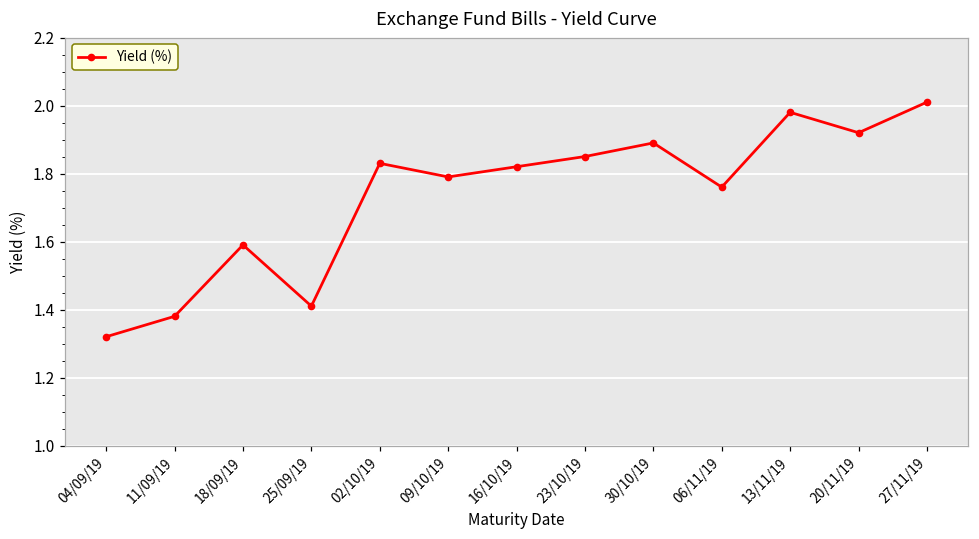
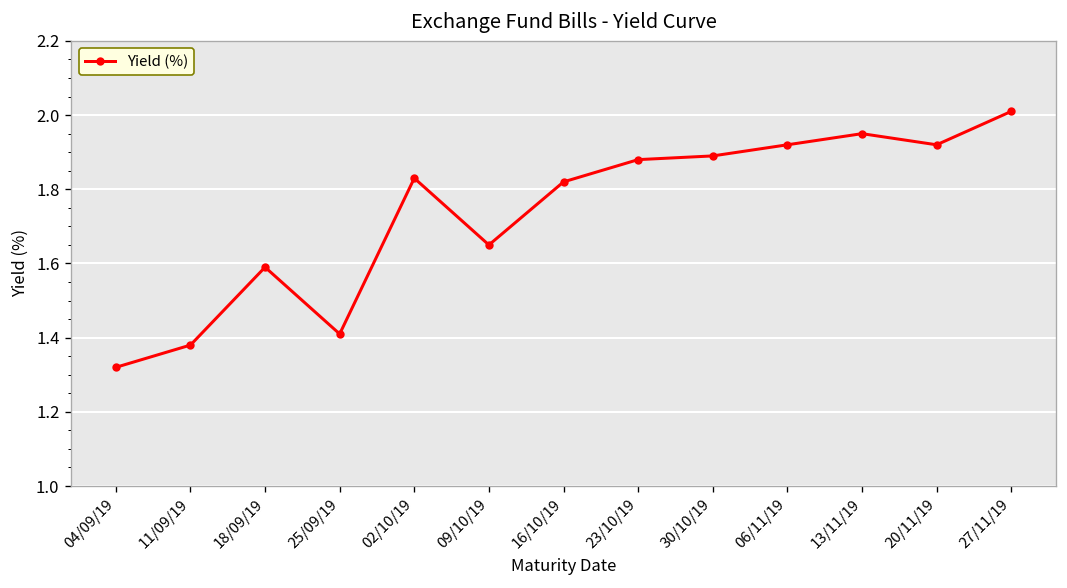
  {
    "04/09/19": 1.32,
    "11/09/19": 1.38,
    "18/09/19": 1.59,
    "25/09/19": 1.41,
    "02/10/19": 1.83,
-   "09/10/19": 1.79,
+   "09/10/19": 1.65,
    "16/10/19": 1.82,
-   "23/10/19": 1.85,
+   "23/10/19": 1.88,
    "30/10/19": 1.89,
-   "06/11/19": 1.76,
-   "13/11/19": 1.98,
+   "06/11/19": 1.92,
+   "13/11/19": 1.95,
    "20/11/19": 1.92,
    "27/11/19": 2.01
  }
